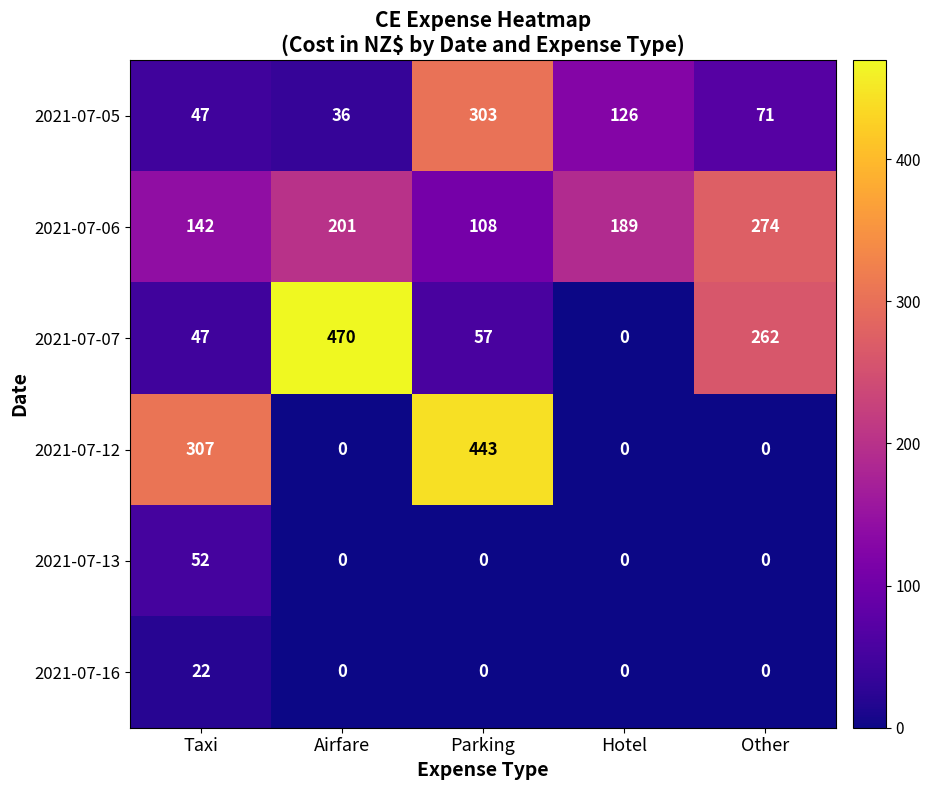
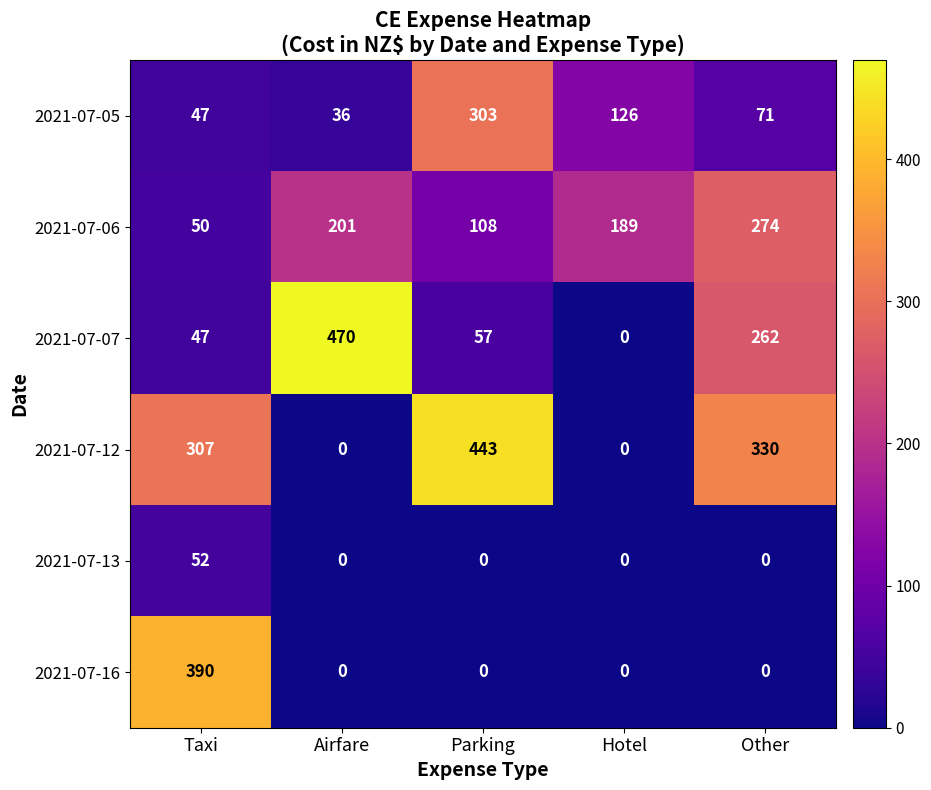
  {
    "2021-07-05": {
      "Taxi": 47,
      "Airfare": 36,
      "Parking": 303,
      "Hotel": 126,
      "Other": 71
    },
    "2021-07-06": {
-     "Taxi": 142,
+     "Taxi": 50,
      "Airfare": 201,
      "Parking": 108,
      "Hotel": 189,
      "Other": 274
    },
    "2021-07-07": {
      "Taxi": 47,
      "Airfare": 470,
      "Parking": 57,
      "Hotel": 0,
      "Other": 262
    },
    "2021-07-12": {
      "Taxi": 307,
      "Airfare": 0,
      "Parking": 443,
      "Hotel": 0,
-     "Other": 0
+     "Other": 330
    },
    "2021-07-13": {
      "Taxi": 52,
      "Airfare": 0,
      "Parking": 0,
      "Hotel": 0,
      "Other": 0
    },
    "2021-07-16": {
-     "Taxi": 22,
+     "Taxi": 390,
      "Airfare": 0,
      "Parking": 0,
      "Hotel": 0,
      "Other": 0
    }
  }
